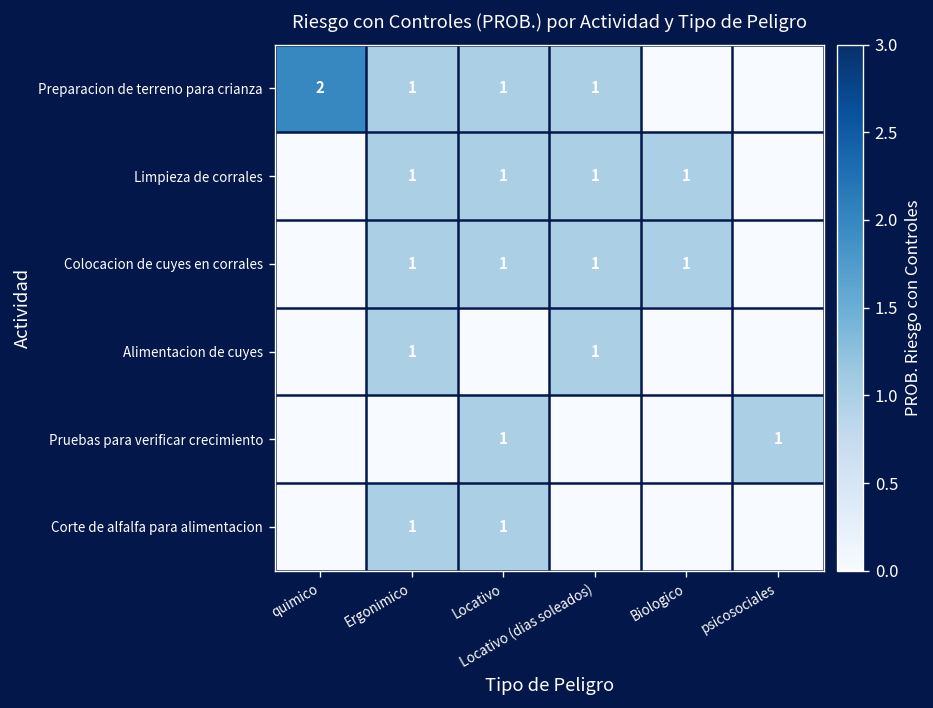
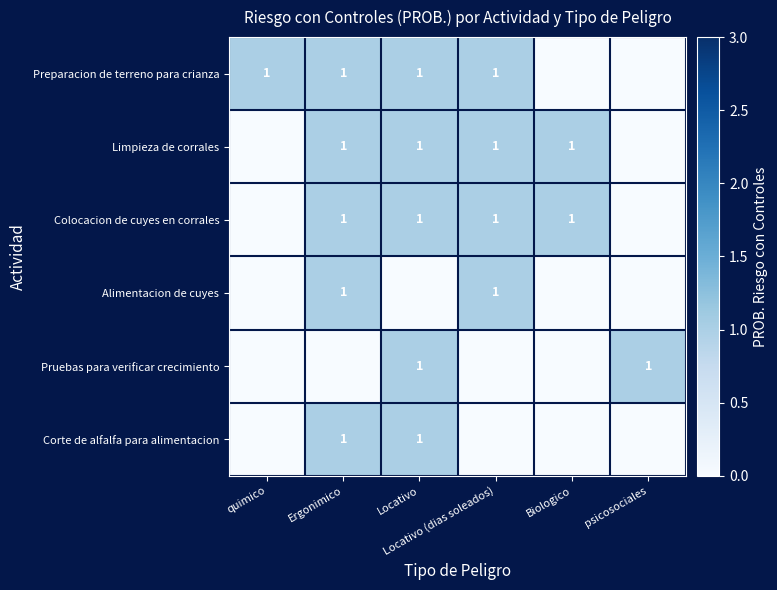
  {
    "Preparacion de terreno para crianza": {
-     "quimico": 2,
+     "quimico": 1,
      "Ergonimico": 1,
      "Locativo": 1,
      "Locativo (dias soleados)": 1
    },
    "Limpieza de corrales": {
      "Ergonimico": 1,
      "Locativo": 1,
      "Locativo (dias soleados)": 1,
      "Biologico": 1
    },
    "Colocacion de cuyes en corrales": {
      "Ergonimico": 1,
      "Locativo": 1,
      "Locativo (dias soleados)": 1,
      "Biologico": 1
    },
    "Alimentacion de cuyes": {
      "Ergonimico": 1,
      "Locativo (dias soleados)": 1
    },
    "Pruebas para verificar crecimiento": {
      "Locativo": 1,
      "psicosociales": 1
    },
    "Corte de alfalfa para alimentacion": {
      "Ergonimico": 1,
      "Locativo": 1
    }
  }
